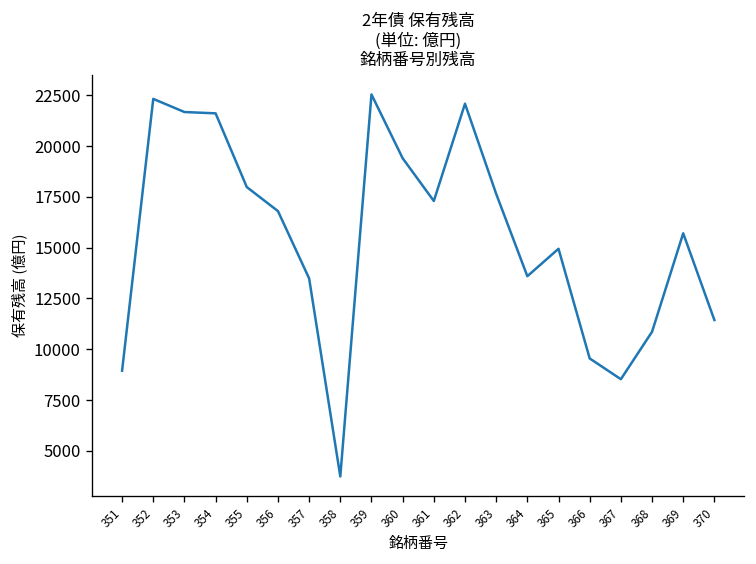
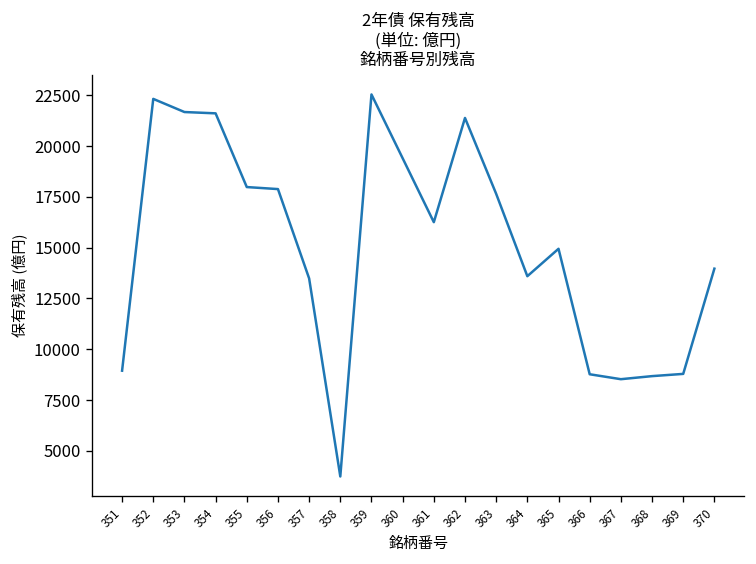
  {
    "351": 8900,
    "352": 22300,
    "353": 21700,
    "354": 21600,
    "355": 18000,
-   "356": 16800,
+   "356": 17900,
    "357": 13500,
    "358": 3700,
    "359": 22500,
    "360": 19400,
-   "361": 17300,
-   "362": 22100,
+   "361": 16300,
+   "362": 21400,
    "363": 17700,
    "364": 13600,
    "365": 14900,
-   "366": 9500,
+   "366": 8800,
    "367": 8500,
-   "368": 10900,
-   "369": 15700,
-   "370": 11400
+   "368": 8700,
+   "369": 8800,
+   "370": 14000
  }
